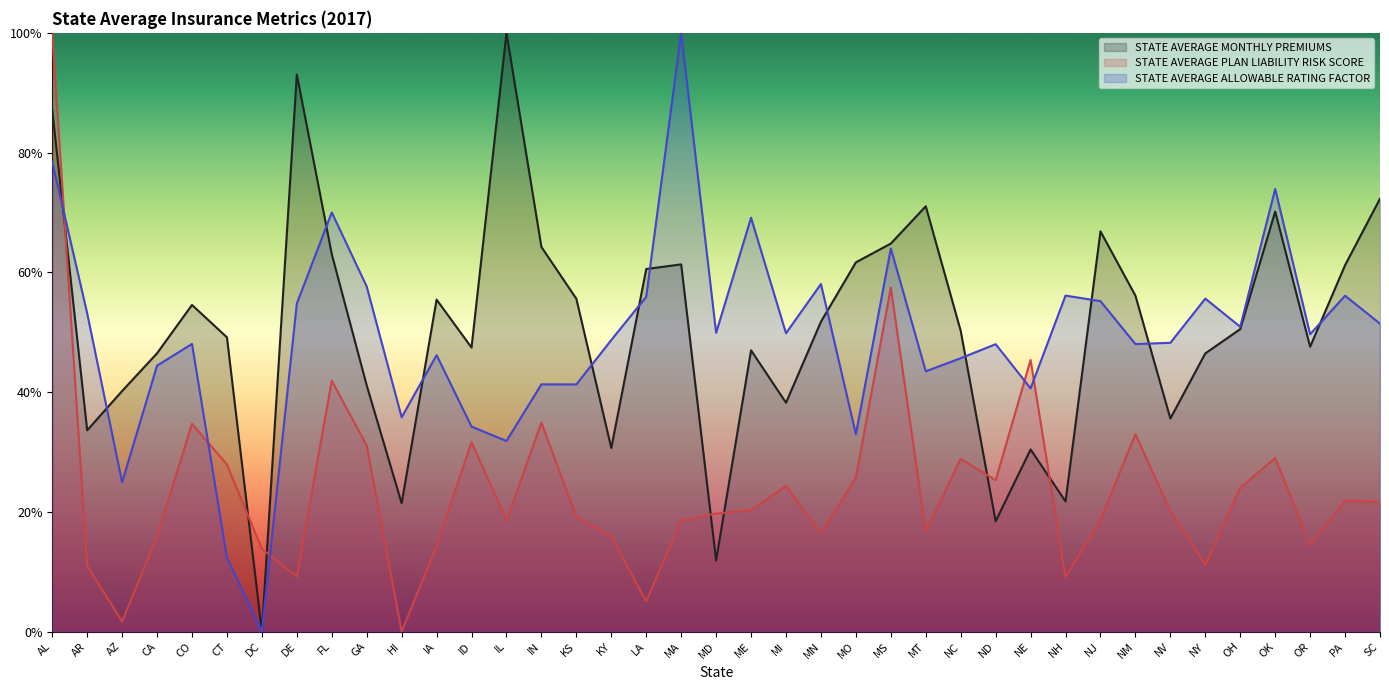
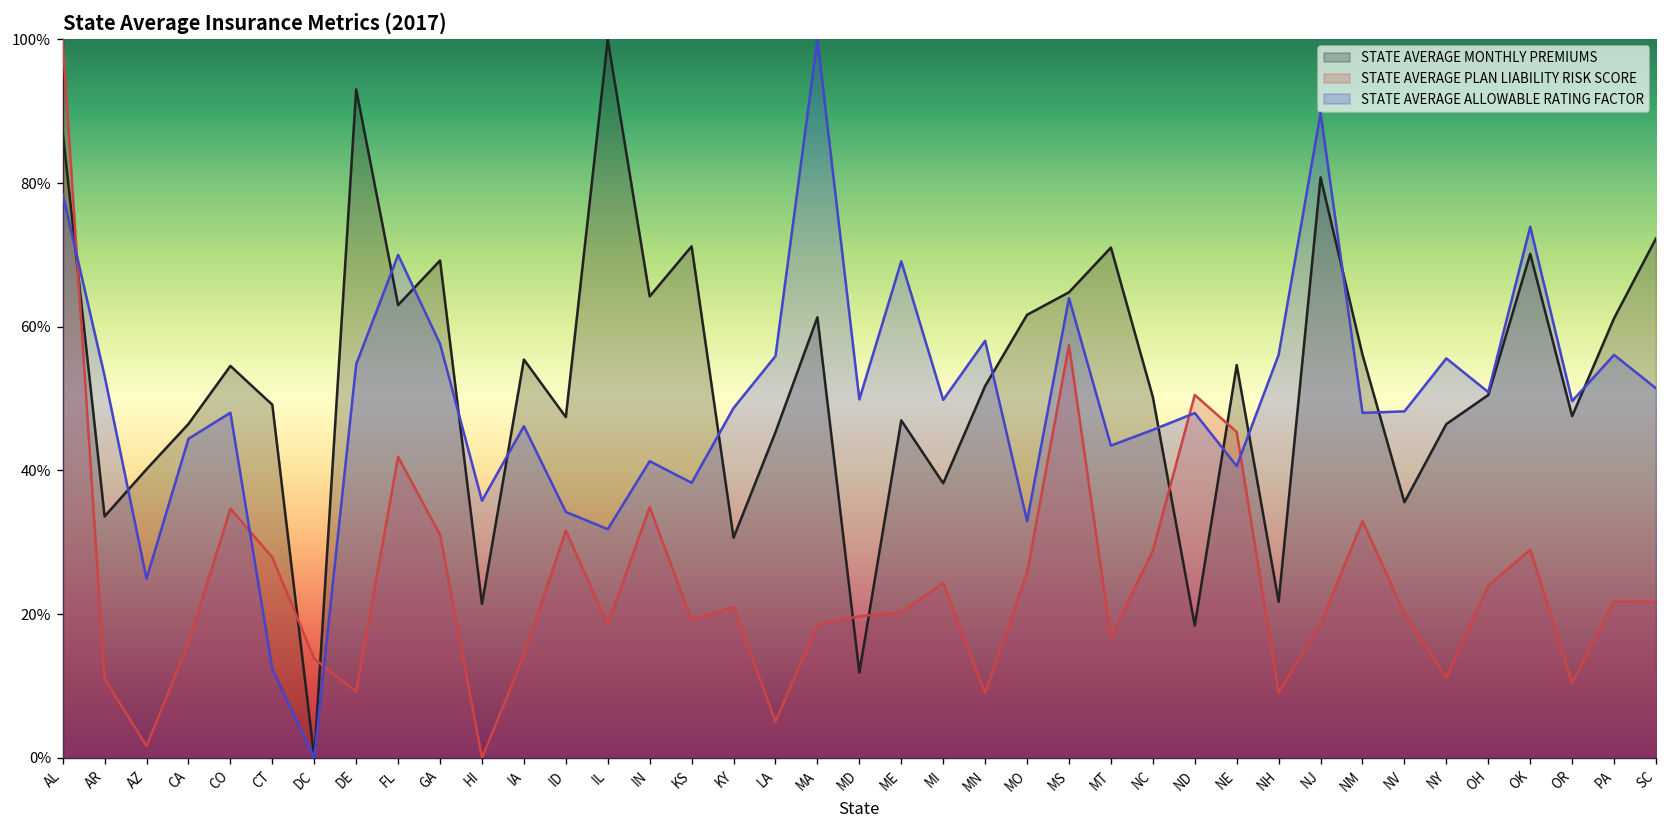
  {
    "STATE AVERAGE MONTHLY PREMIUMS": {
      "AL": "87%",
      "AR": "34%",
      "AZ": "40%",
      "CA": "46%",
      "CO": "55%",
      "CT": "49%",
      "DE": "93%",
      "FL": "63%",
-     "GA": "41%",
+     "GA": "69%",
      "HI": "21%",
      "IA": "55%",
      "ID": "47%",
      "IL": "100%",
      "IN": "64%",
-     "KS": "56%",
+     "KS": "71%",
      "KY": "31%",
-     "LA": "61%",
+     "LA": "45%",
      "MA": "61%",
      "MD": "12%",
      "ME": "47%",
      "MI": "38%",
      "MN": "52%",
      "MO": "62%",
      "MS": "65%",
      "MT": "71%",
      "NC": "50%",
      "ND": "18%",
-     "NE": "30%",
+     "NE": "55%",
      "NH": "22%",
-     "NJ": "67%",
+     "NJ": "81%",
      "NM": "56%",
      "NV": "36%",
      "NY": "46%",
      "OK": "70%",
      "OR": "48%",
      "PA": "61%",
      "SC": "72%"
    },
    "STATE AVERAGE PLAN LIABILITY RISK SCORE": {
      "AL": "100%",
      "AR": "11%",
      "AZ": "2%",
      "CA": "16%",
      "CO": "35%",
      "CT": "28%",
      "DC": "14%",
      "DE": "9%",
      "FL": "42%",
      "GA": "31%",
      "HI": "0%",
      "IA": "14%",
      "ID": "32%",
      "IL": "19%",
      "IN": "35%",
      "KS": "19%",
-     "KY": "16%",
+     "KY": "21%",
      "LA": "5%",
      "MA": "19%",
      "MD": "20%",
      "ME": "20%",
      "MI": "24%",
-     "MN": "16%",
+     "MN": "9%",
      "MO": "26%",
      "MS": "57%",
      "MT": "17%",
      "NC": "29%",
-     "ND": "25%",
+     "ND": "51%",
      "NE": "45%",
      "NH": "9%",
      "NJ": "19%",
      "NM": "33%",
      "NV": "20%",
      "NY": "11%",
      "OH": "24%",
      "OK": "29%",
-     "OR": "14%",
+     "OR": "10%",
      "PA": "22%",
      "SC": "22%"
    },
    "STATE AVERAGE ALLOWABLE RATING FACTOR": {
      "AL": "78%",
      "AR": "53%",
      "AZ": "25%",
      "CA": "44%",
      "CO": "48%",
      "CT": "12%",
      "DE": "55%",
      "FL": "70%",
      "GA": "58%",
      "HI": "36%",
      "IA": "46%",
      "ID": "34%",
      "IL": "32%",
      "IN": "41%",
-     "KS": "41%",
+     "KS": "38%",
      "KY": "49%",
      "LA": "56%",
      "MA": "100%",
      "MD": "50%",
      "ME": "69%",
      "MI": "50%",
      "MN": "58%",
      "MO": "33%",
      "MS": "64%",
      "MT": "43%",
      "NC": "46%",
      "ND": "48%",
      "NE": "41%",
      "NH": "56%",
-     "NJ": "55%",
+     "NJ": "90%",
      "NM": "48%",
      "NV": "48%",
      "NY": "56%",
      "OK": "74%",
      "OR": "50%",
      "PA": "56%",
      "SC": "51%"
    }
  }
